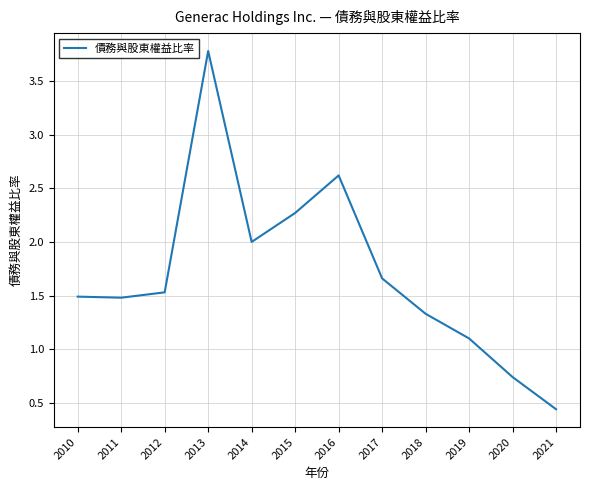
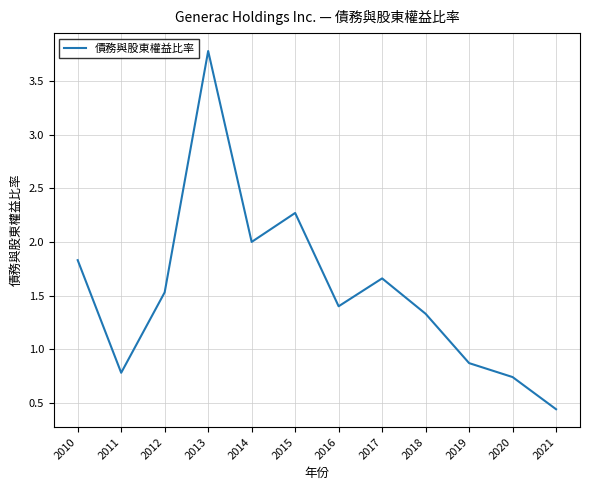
  {
-   "2010": 1.49,
-   "2011": 1.48,
+   "2010": 1.83,
+   "2011": 0.78,
    "2012": 1.53,
    "2013": 3.78,
    "2014": 2.00,
    "2015": 2.27,
-   "2016": 2.62,
+   "2016": 1.40,
    "2017": 1.66,
    "2018": 1.33,
-   "2019": 1.10,
+   "2019": 0.87,
    "2020": 0.74,
    "2021": 0.44
  }
